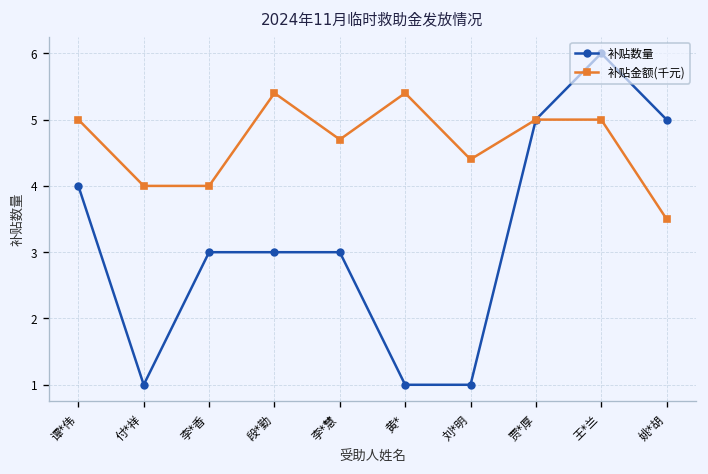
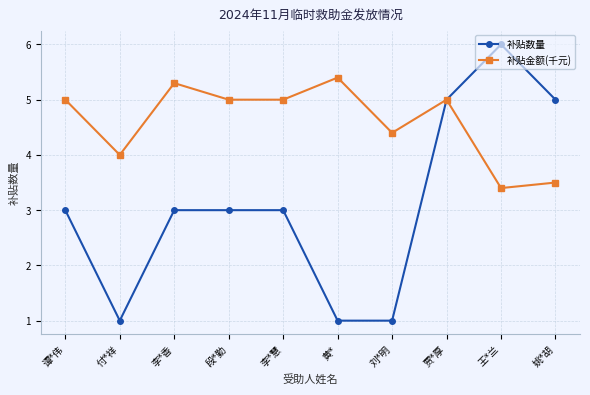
  {
    "补贴数量": {
-     "谭*伟": 4,
+     "谭*伟": 3,
      "付*祥": 1,
      "李*香": 3,
      "段*勤": 3,
      "李*慧": 3,
      "黄*": 1,
      "刘*明": 1,
      "姚*胡": 5
    },
    "补贴金额(千元)": {
      "谭*伟": 5.0,
      "付*祥": 4.0,
-     "李*香": 4.0,
-     "段*勤": 5.4,
-     "李*慧": 4.7,
+     "李*香": 5.3,
+     "段*勤": 5.0,
+     "李*慧": 5.0,
      "黄*": 5.4,
      "刘*明": 4.4,
-     "王*兰": 5.0,
+     "王*兰": 3.4,
      "姚*胡": 3.5
    }
  }
